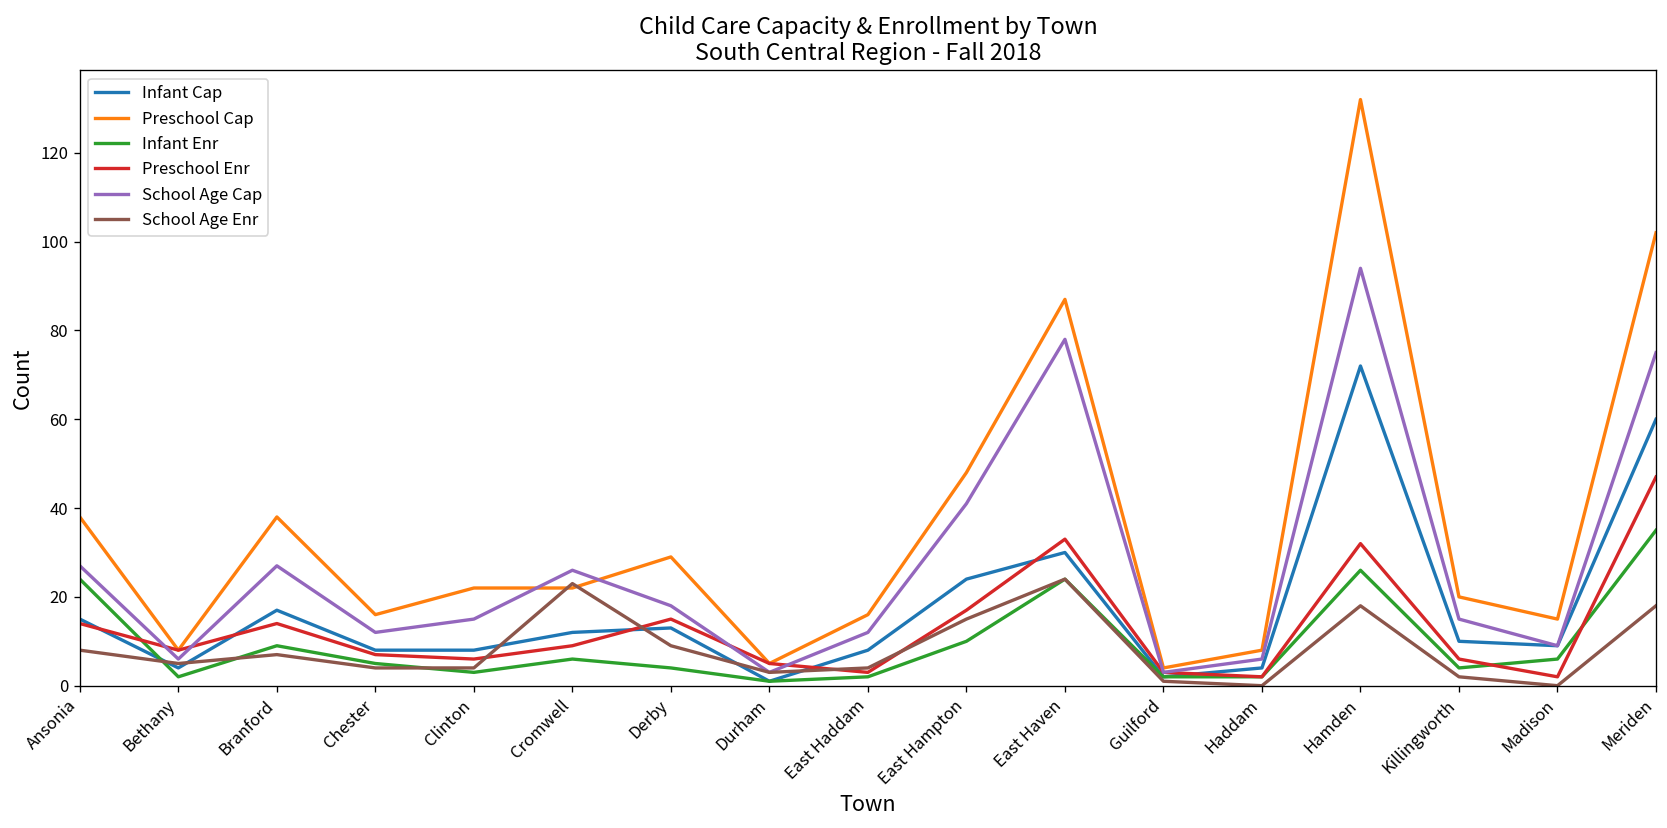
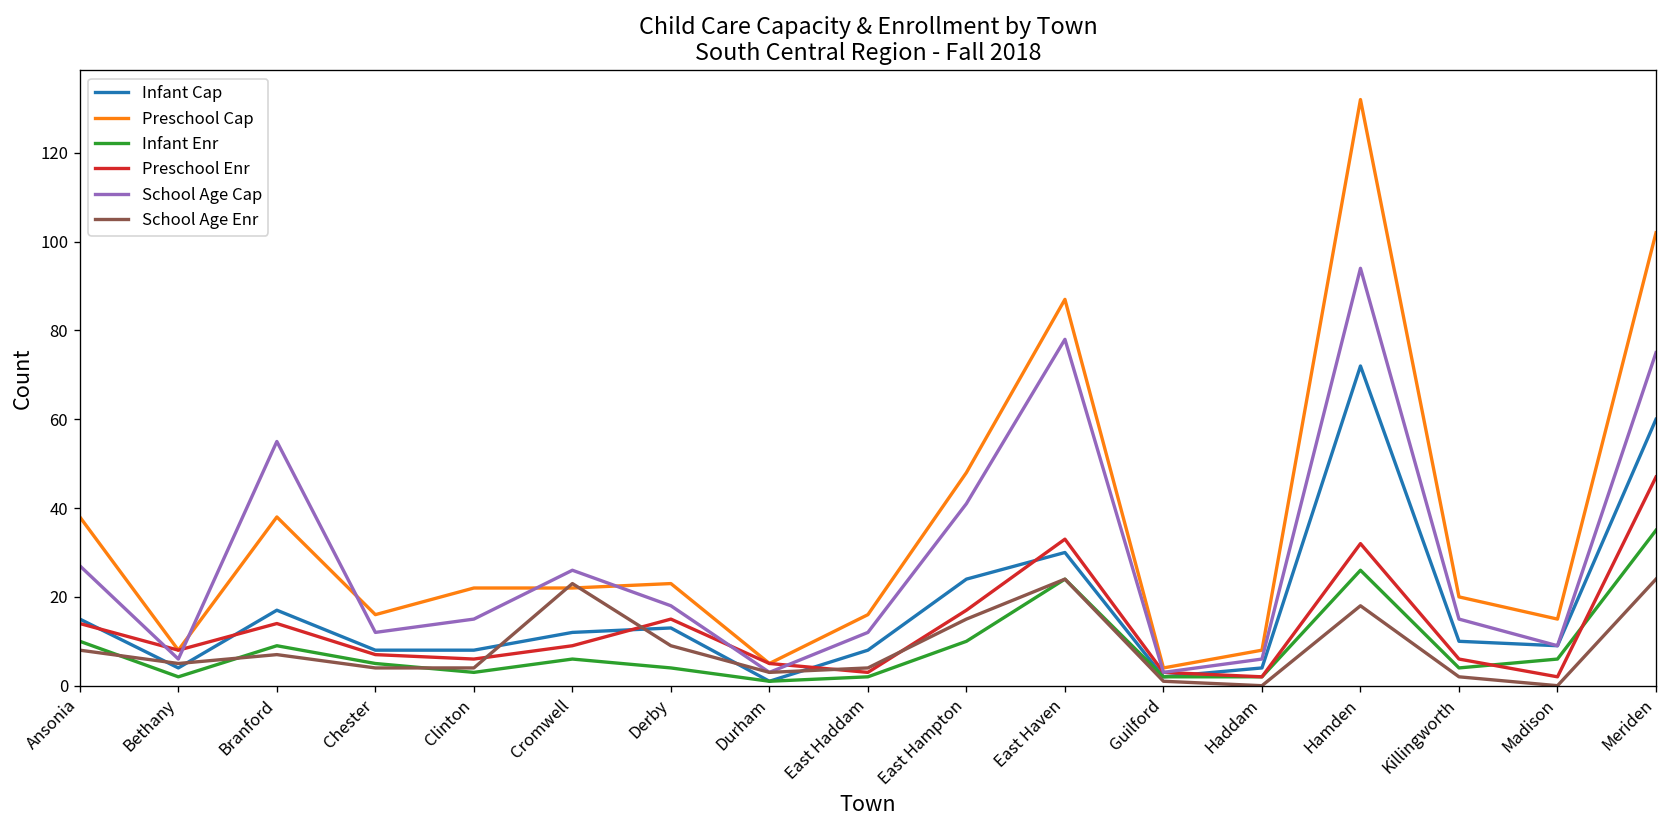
  {
    "Infant Cap": {
      "Ansonia": 15,
      "Bethany": 4,
      "Branford": 17,
      "Chester": 8,
      "Clinton": 8,
      "Cromwell": 12,
      "Derby": 13,
      "East Haddam": 8,
      "East Hampton": 24,
      "East Haven": 30,
      "Haddam": 4,
      "Hamden": 72,
      "Killingworth": 10,
      "Meriden": 60
    },
    "Preschool Cap": {
      "Ansonia": 38,
      "Branford": 38,
      "Chester": 16,
      "Clinton": 22,
      "Cromwell": 22,
-     "Derby": 29,
+     "Derby": 23,
      "East Haddam": 16,
      "East Hampton": 48,
      "East Haven": 87,
      "Guilford": 4,
      "Haddam": 8,
      "Hamden": 132,
      "Killingworth": 20,
      "Madison": 15,
      "Meriden": 102
    },
    "Infant Enr": {
-     "Ansonia": 24,
+     "Ansonia": 10,
      "Bethany": 2,
      "Branford": 9,
      "Chester": 5,
      "Clinton": 3,
      "Cromwell": 6,
      "Derby": 4,
      "East Haddam": 2,
      "East Hampton": 10,
      "Hamden": 26,
      "Killingworth": 4,
      "Madison": 6,
      "Meriden": 35
    },
    "Preschool Enr": {
      "Ansonia": 14,
      "Branford": 14,
      "Chester": 7,
      "Clinton": 6,
      "Cromwell": 9,
      "Derby": 15,
      "East Haddam": 3,
      "East Hampton": 17,
      "East Haven": 33,
      "Hamden": 32,
      "Killingworth": 6,
      "Madison": 2,
      "Meriden": 47
    },
    "School Age Cap": {
      "Ansonia": 27,
      "Bethany": 6,
-     "Branford": 27,
+     "Branford": 55,
      "Chester": 12,
      "Clinton": 15,
      "Cromwell": 26,
      "Derby": 18,
      "East Haddam": 12,
      "East Hampton": 41,
      "East Haven": 78,
      "Haddam": 6,
      "Hamden": 94,
      "Killingworth": 15,
      "Meriden": 75
    },
    "School Age Enr": {
      "Ansonia": 8,
      "Bethany": 5,
      "Branford": 7,
      "Chester": 4,
      "Clinton": 4,
      "Cromwell": 23,
      "Derby": 9,
      "East Haddam": 4,
      "East Hampton": 15,
      "Guilford": 1,
      "Haddam": 0,
      "Hamden": 18,
      "Killingworth": 2,
      "Madison": 0,
-     "Meriden": 18
+     "Meriden": 24
    }
  }
